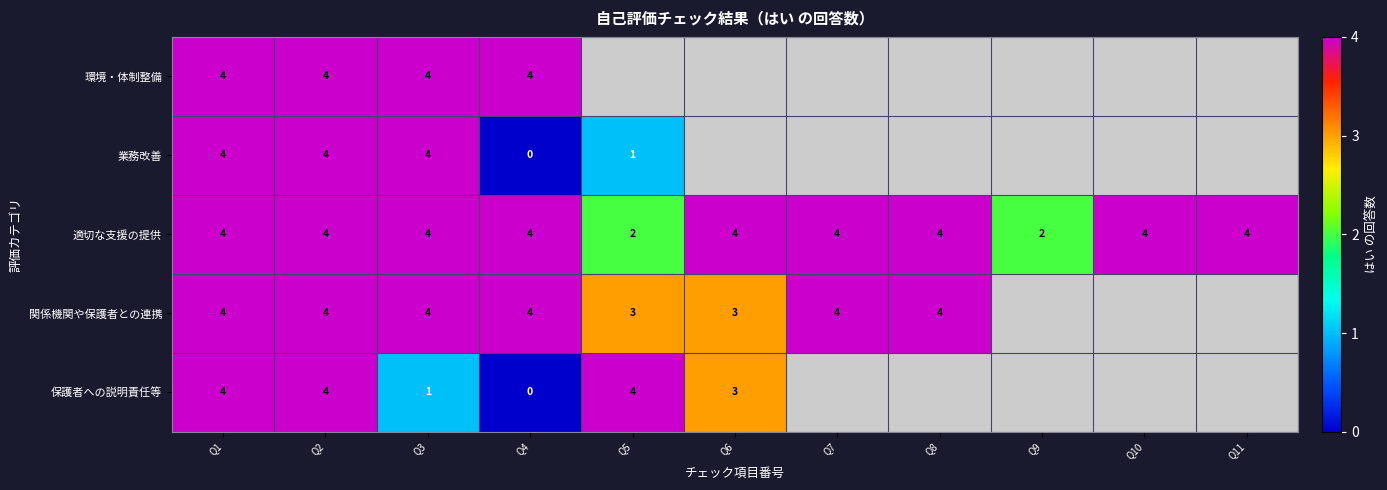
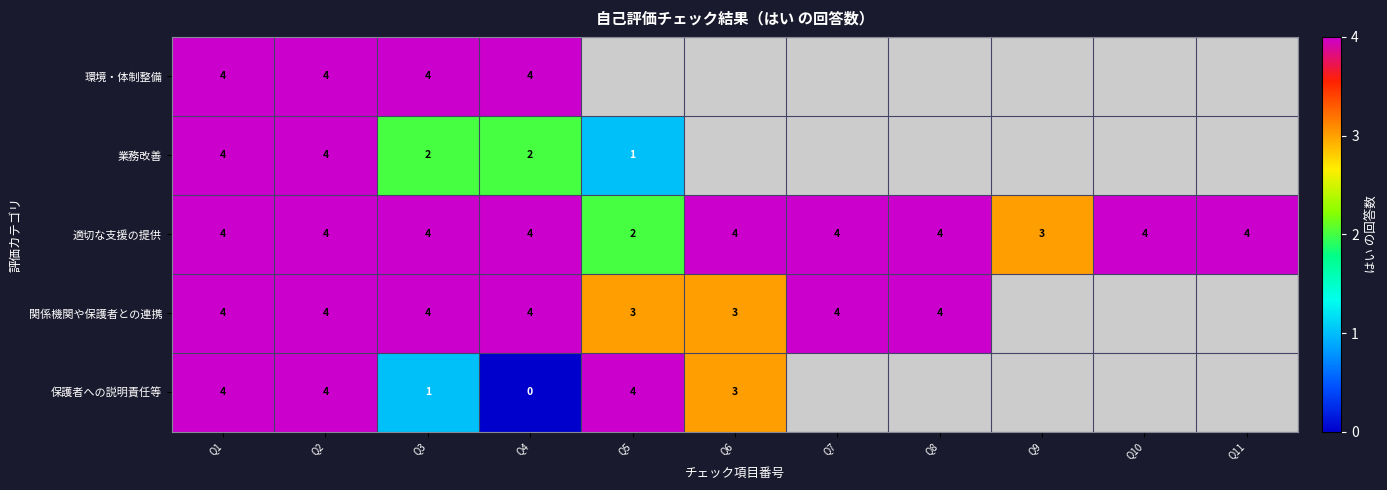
  {
    "環境・体制整備": {
      "Q1": 4,
      "Q2": 4,
      "Q3": 4,
      "Q4": 4
    },
    "業務改善": {
      "Q1": 4,
      "Q2": 4,
-     "Q3": 4,
-     "Q4": 0,
+     "Q3": 2,
+     "Q4": 2,
      "Q5": 1
    },
    "適切な支援の提供": {
      "Q1": 4,
      "Q2": 4,
      "Q3": 4,
      "Q4": 4,
      "Q5": 2,
      "Q6": 4,
      "Q7": 4,
      "Q8": 4,
-     "Q9": 2,
+     "Q9": 3,
      "Q10": 4,
      "Q11": 4
    },
    "関係機関や保護者との連携": {
      "Q1": 4,
      "Q2": 4,
      "Q3": 4,
      "Q4": 4,
      "Q5": 3,
      "Q6": 3,
      "Q7": 4,
      "Q8": 4
    },
    "保護者への説明責任等": {
      "Q1": 4,
      "Q2": 4,
      "Q3": 1,
      "Q4": 0,
      "Q5": 4,
      "Q6": 3
    }
  }
